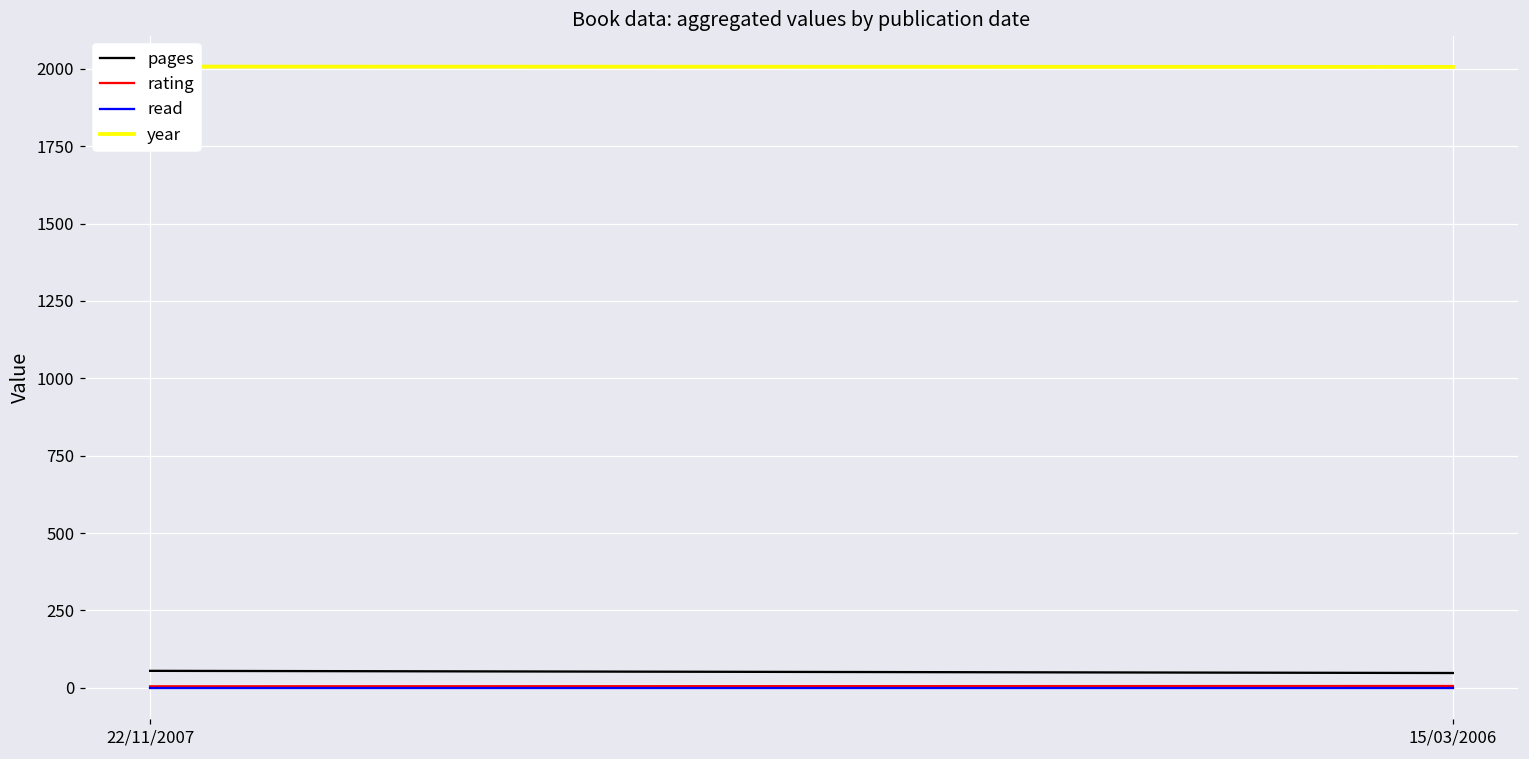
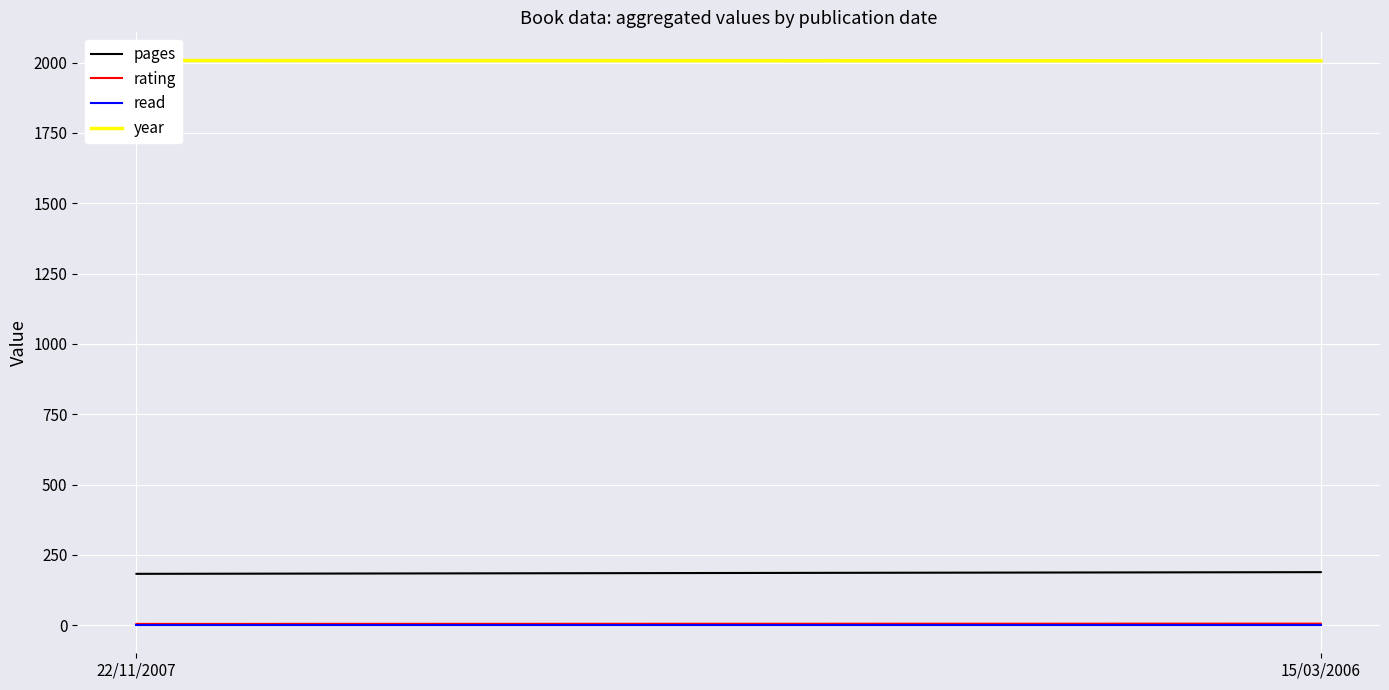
  {
    "pages": {
-     "22/11/2007": 60,
-     "15/03/2006": 50
+     "22/11/2007": 180,
+     "15/03/2006": 190
    },
    "year": {
      "15/03/2006": 2010
    }
  }
